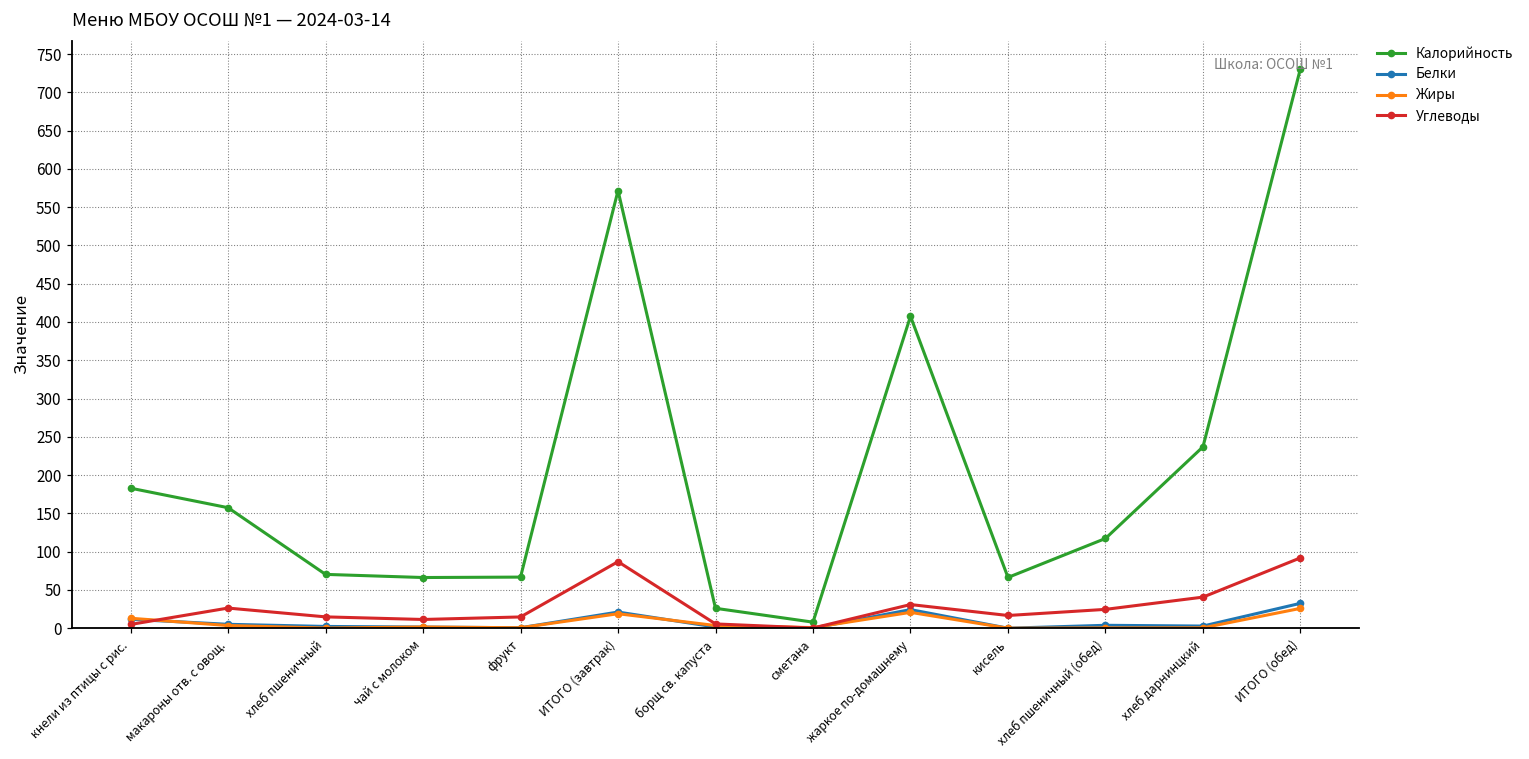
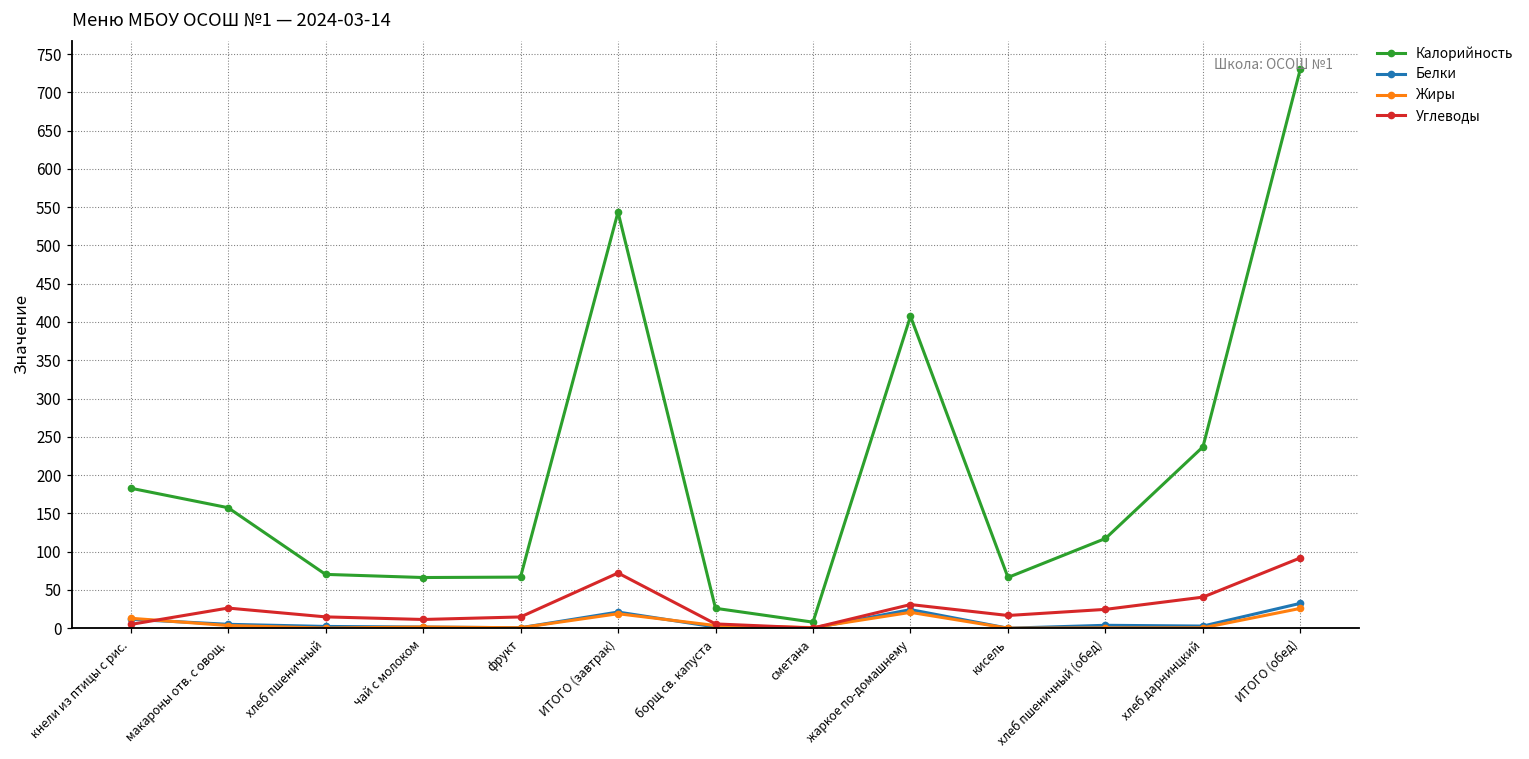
  {
    "Калорийность": {
      "кнели из птицы с рис.": 180,
      "макароны отв. с овощ.": 160,
      "хлеб пшеничный": 70,
      "чай с молоком": 70,
      "фрукт": 70,
-     "ИТОГО (завтрак)": 570,
+     "ИТОГО (завтрак)": 540,
      "борщ св. капуста": 30,
      "сметана": 10,
      "жаркое по-домашнему": 410,
      "кисель": 70,
      "хлеб пшеничный (обед)": 120,
      "хлеб дарнинцкий": 240
    },
    "Белки": {
      "ИТОГО (обед)": 30
    },
    "Жиры": {
      "ИТОГО (обед)": 30
    },
    "Углеводы": {
      "кнели из птицы с рис.": 0,
      "макароны отв. с овощ.": 30,
      "хлеб пшеничный": 10,
      "чай с молоком": 10,
      "фрукт": 10,
-     "ИТОГО (завтрак)": 90,
+     "ИТОГО (завтрак)": 70,
      "жаркое по-домашнему": 30,
      "кисель": 20,
      "хлеб пшеничный (обед)": 20,
      "хлеб дарнинцкий": 40,
      "ИТОГО (обед)": 90
    }
  }
